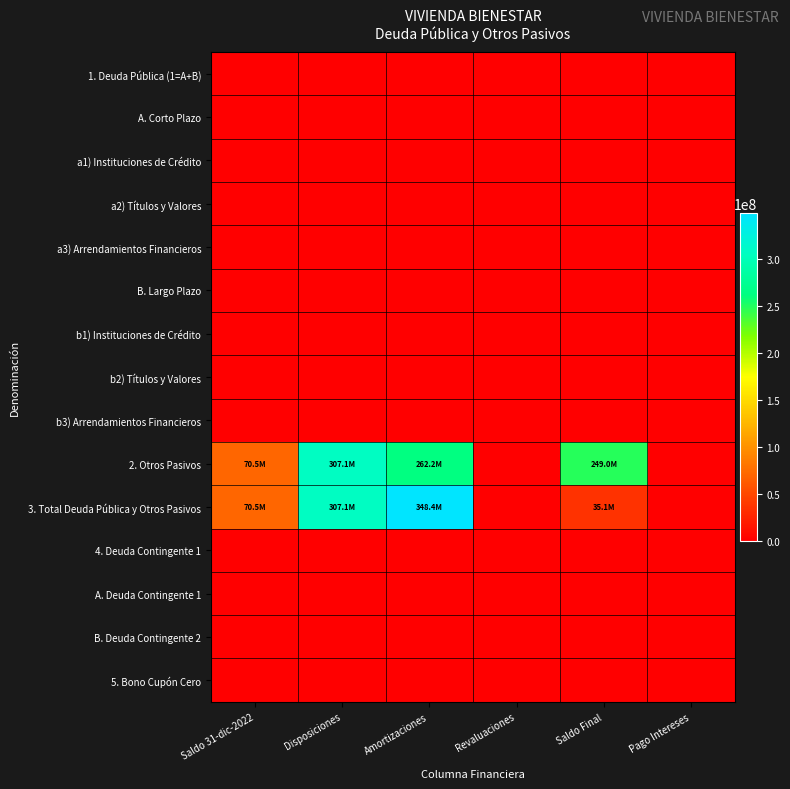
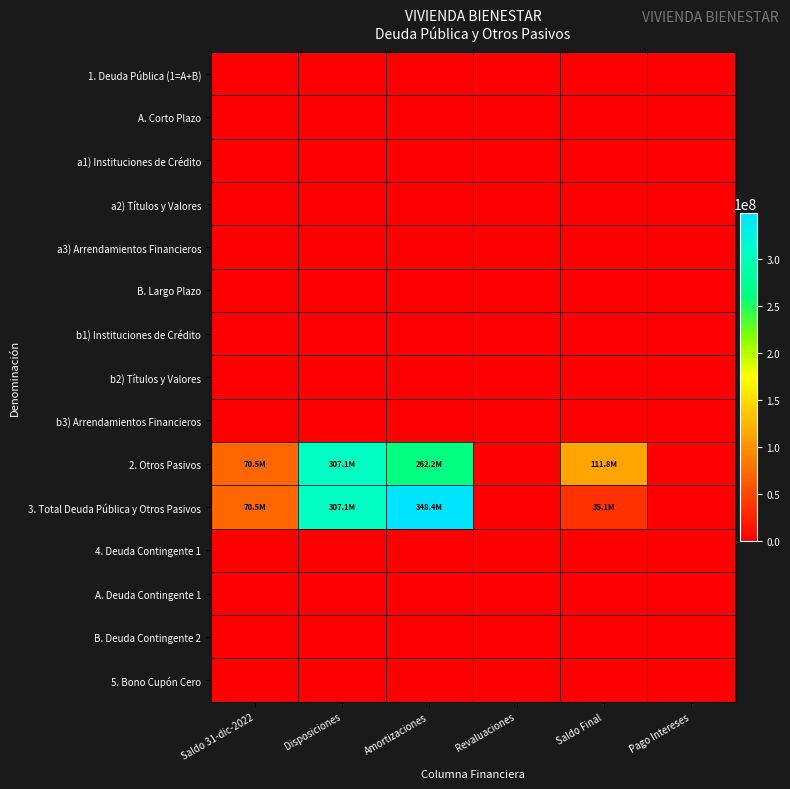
  {
    "2. Otros Pasivos": {
      "Saldo 31-dic-2022": "70.5M",
      "Disposiciones": "307.1M",
      "Amortizaciones": "262.2M",
-     "Saldo Final": "249.0M"
+     "Saldo Final": "111.8M"
    },
    "3. Total Deuda Pública y Otros Pasivos": {
      "Saldo 31-dic-2022": "70.5M",
      "Disposiciones": "307.1M",
      "Amortizaciones": "348.4M",
      "Saldo Final": "35.1M"
    }
  }
